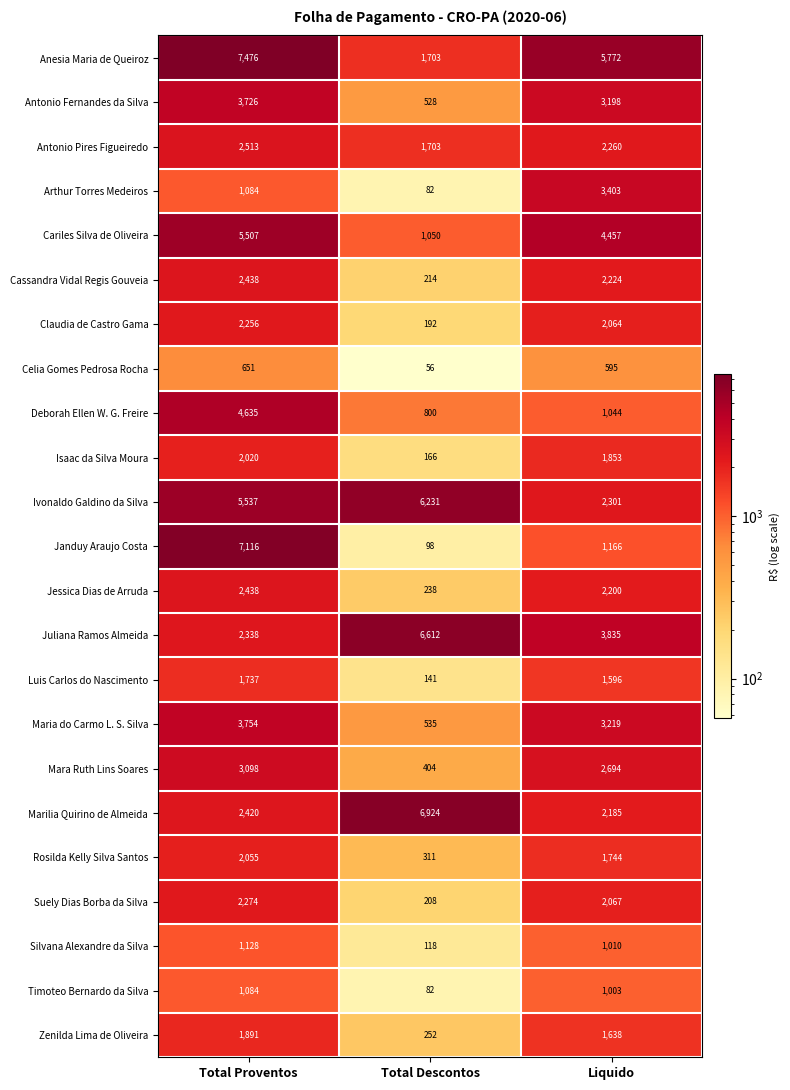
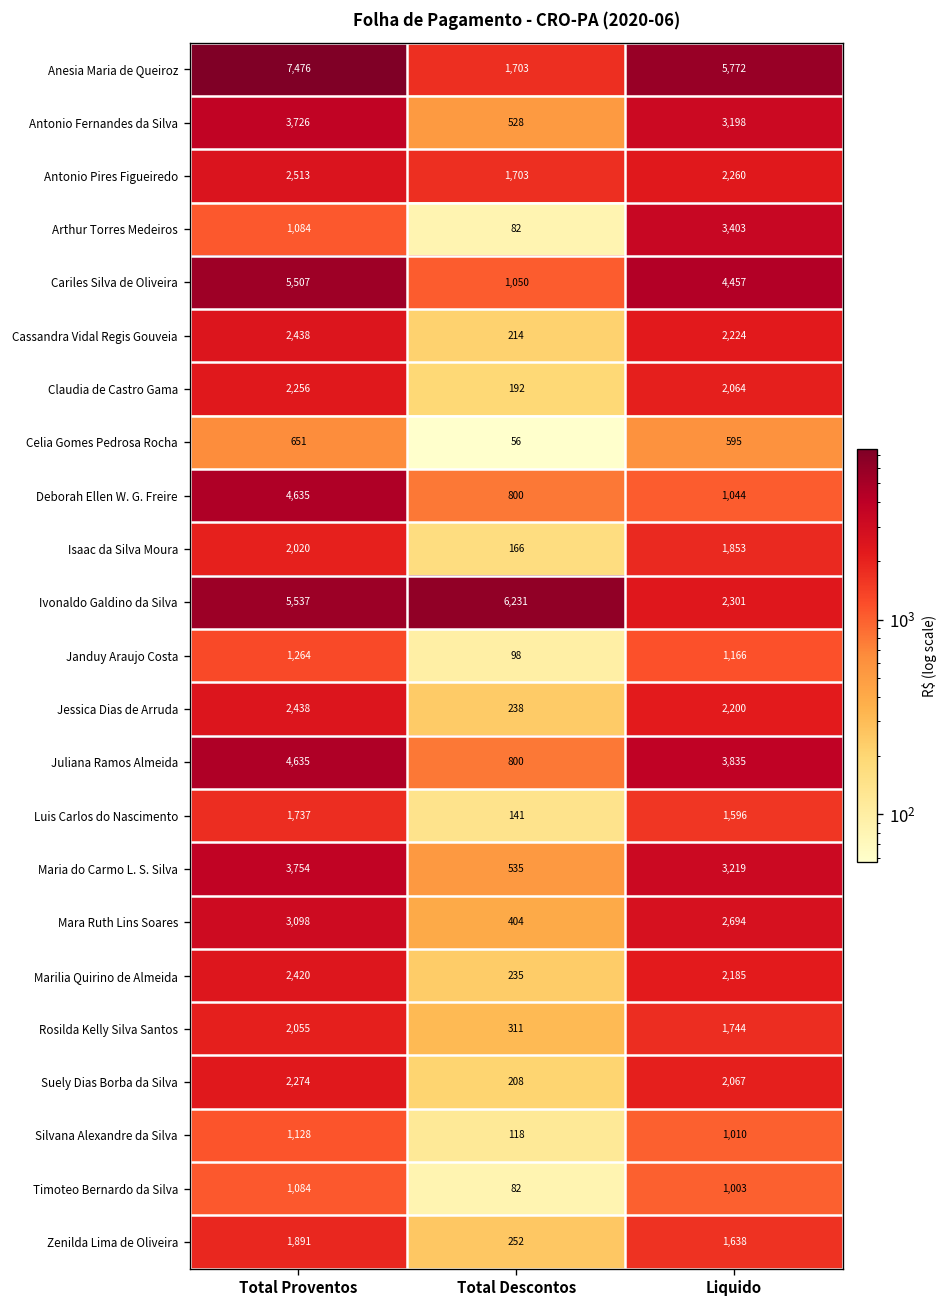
  {
    "Anesia Maria de Queiroz": {
      "Total Proventos": "7,476",
      "Total Descontos": "1,703",
      "Liquido": "5,772"
    },
    "Antonio Fernandes da Silva": {
      "Total Proventos": "3,726",
      "Total Descontos": "528",
      "Liquido": "3,198"
    },
    "Antonio Pires Figueiredo": {
      "Total Proventos": "2,513",
      "Total Descontos": "1,703",
      "Liquido": "2,260"
    },
    "Arthur Torres Medeiros": {
      "Total Proventos": "1,084",
      "Total Descontos": "82",
      "Liquido": "3,403"
    },
    "Cariles Silva de Oliveira": {
      "Total Proventos": "5,507",
      "Total Descontos": "1,050",
      "Liquido": "4,457"
    },
    "Cassandra Vidal Regis Gouveia": {
      "Total Proventos": "2,438",
      "Total Descontos": "214",
      "Liquido": "2,224"
    },
    "Claudia de Castro Gama": {
      "Total Proventos": "2,256",
      "Total Descontos": "192",
      "Liquido": "2,064"
    },
    "Celia Gomes Pedrosa Rocha": {
      "Total Proventos": "651",
      "Total Descontos": "56",
      "Liquido": "595"
    },
    "Deborah Ellen W. G. Freire": {
      "Total Proventos": "4,635",
      "Total Descontos": "800",
      "Liquido": "1,044"
    },
    "Isaac da Silva Moura": {
      "Total Proventos": "2,020",
      "Total Descontos": "166",
      "Liquido": "1,853"
    },
    "Ivonaldo Galdino da Silva": {
      "Total Proventos": "5,537",
      "Total Descontos": "6,231",
      "Liquido": "2,301"
    },
    "Janduy Araujo Costa": {
-     "Total Proventos": "7,116",
+     "Total Proventos": "1,264",
      "Total Descontos": "98",
      "Liquido": "1,166"
    },
    "Jessica Dias de Arruda": {
      "Total Proventos": "2,438",
      "Total Descontos": "238",
      "Liquido": "2,200"
    },
    "Juliana Ramos Almeida": {
-     "Total Proventos": "2,338",
-     "Total Descontos": "6,612",
+     "Total Proventos": "4,635",
+     "Total Descontos": "800",
      "Liquido": "3,835"
    },
    "Luis Carlos do Nascimento": {
      "Total Proventos": "1,737",
      "Total Descontos": "141",
      "Liquido": "1,596"
    },
    "Maria do Carmo L. S. Silva": {
      "Total Proventos": "3,754",
      "Total Descontos": "535",
      "Liquido": "3,219"
    },
    "Mara Ruth Lins Soares": {
      "Total Proventos": "3,098",
      "Total Descontos": "404",
      "Liquido": "2,694"
    },
    "Marilia Quirino de Almeida": {
      "Total Proventos": "2,420",
-     "Total Descontos": "6,924",
+     "Total Descontos": "235",
      "Liquido": "2,185"
    },
    "Rosilda Kelly Silva Santos": {
      "Total Proventos": "2,055",
      "Total Descontos": "311",
      "Liquido": "1,744"
    },
    "Suely Dias Borba da Silva": {
      "Total Proventos": "2,274",
      "Total Descontos": "208",
      "Liquido": "2,067"
    },
    "Silvana Alexandre da Silva": {
      "Total Proventos": "1,128",
      "Total Descontos": "118",
      "Liquido": "1,010"
    },
    "Timoteo Bernardo da Silva": {
      "Total Proventos": "1,084",
      "Total Descontos": "82",
      "Liquido": "1,003"
    },
    "Zenilda Lima de Oliveira": {
      "Total Proventos": "1,891",
      "Total Descontos": "252",
      "Liquido": "1,638"
    }
  }
